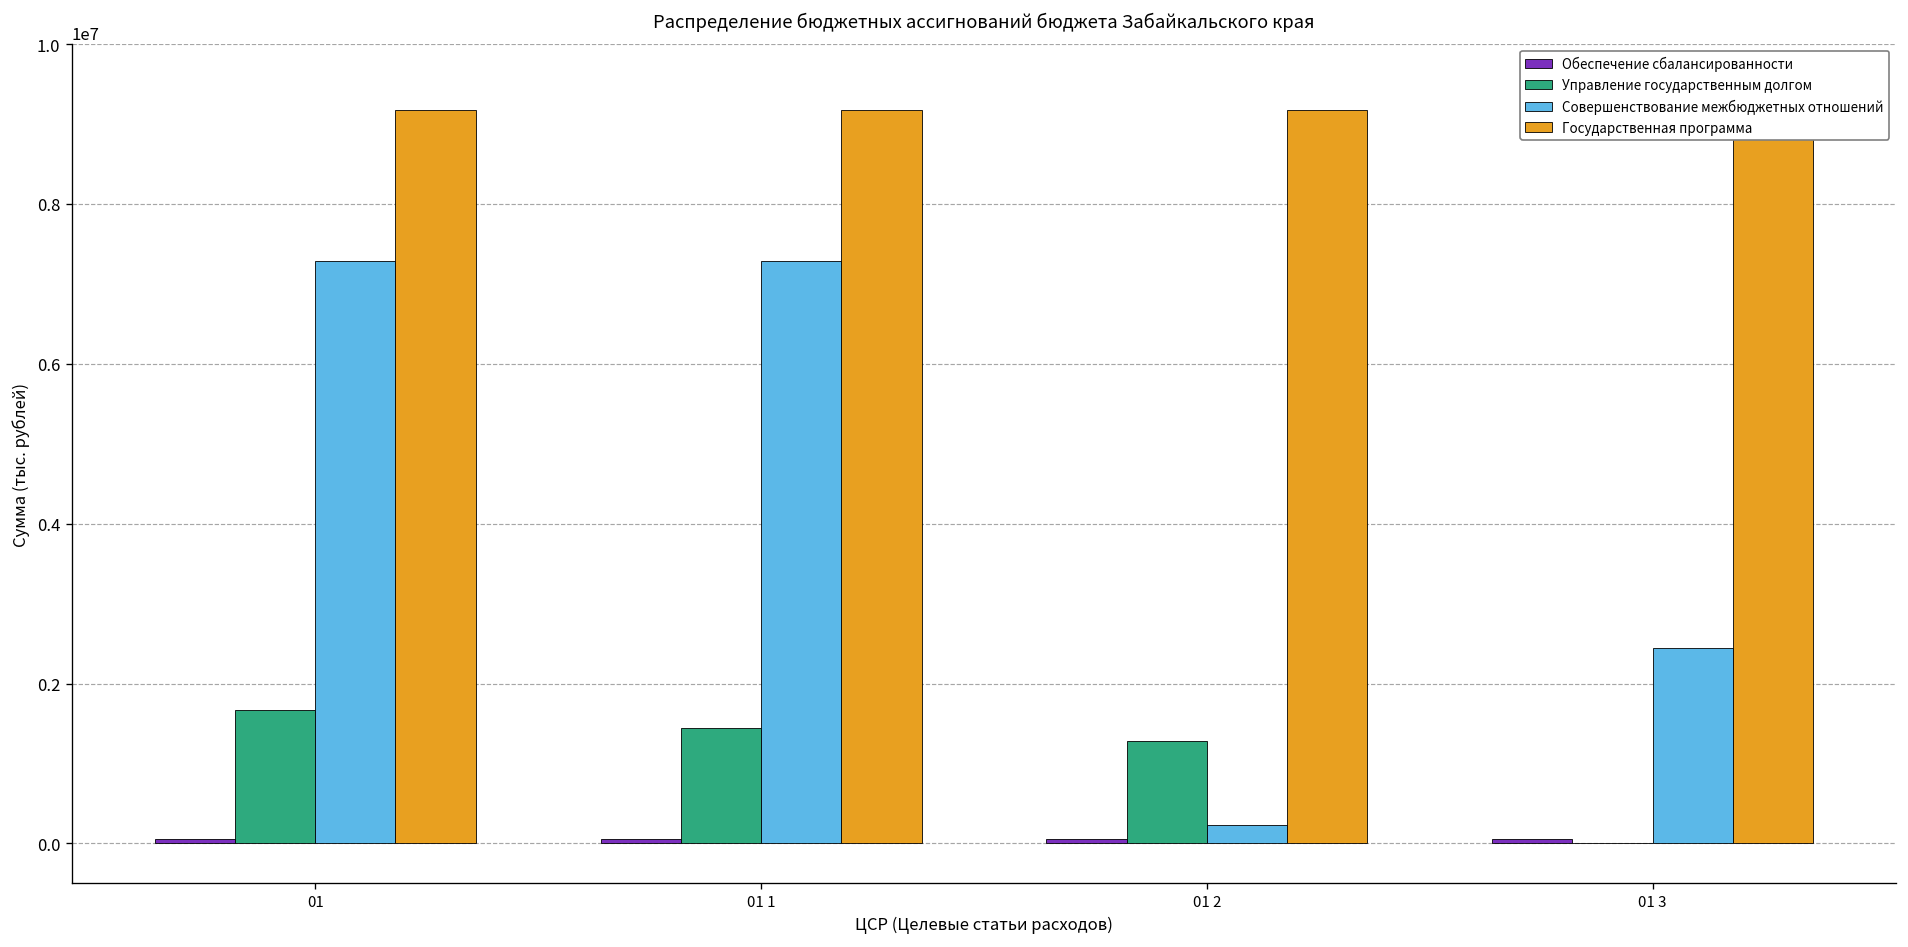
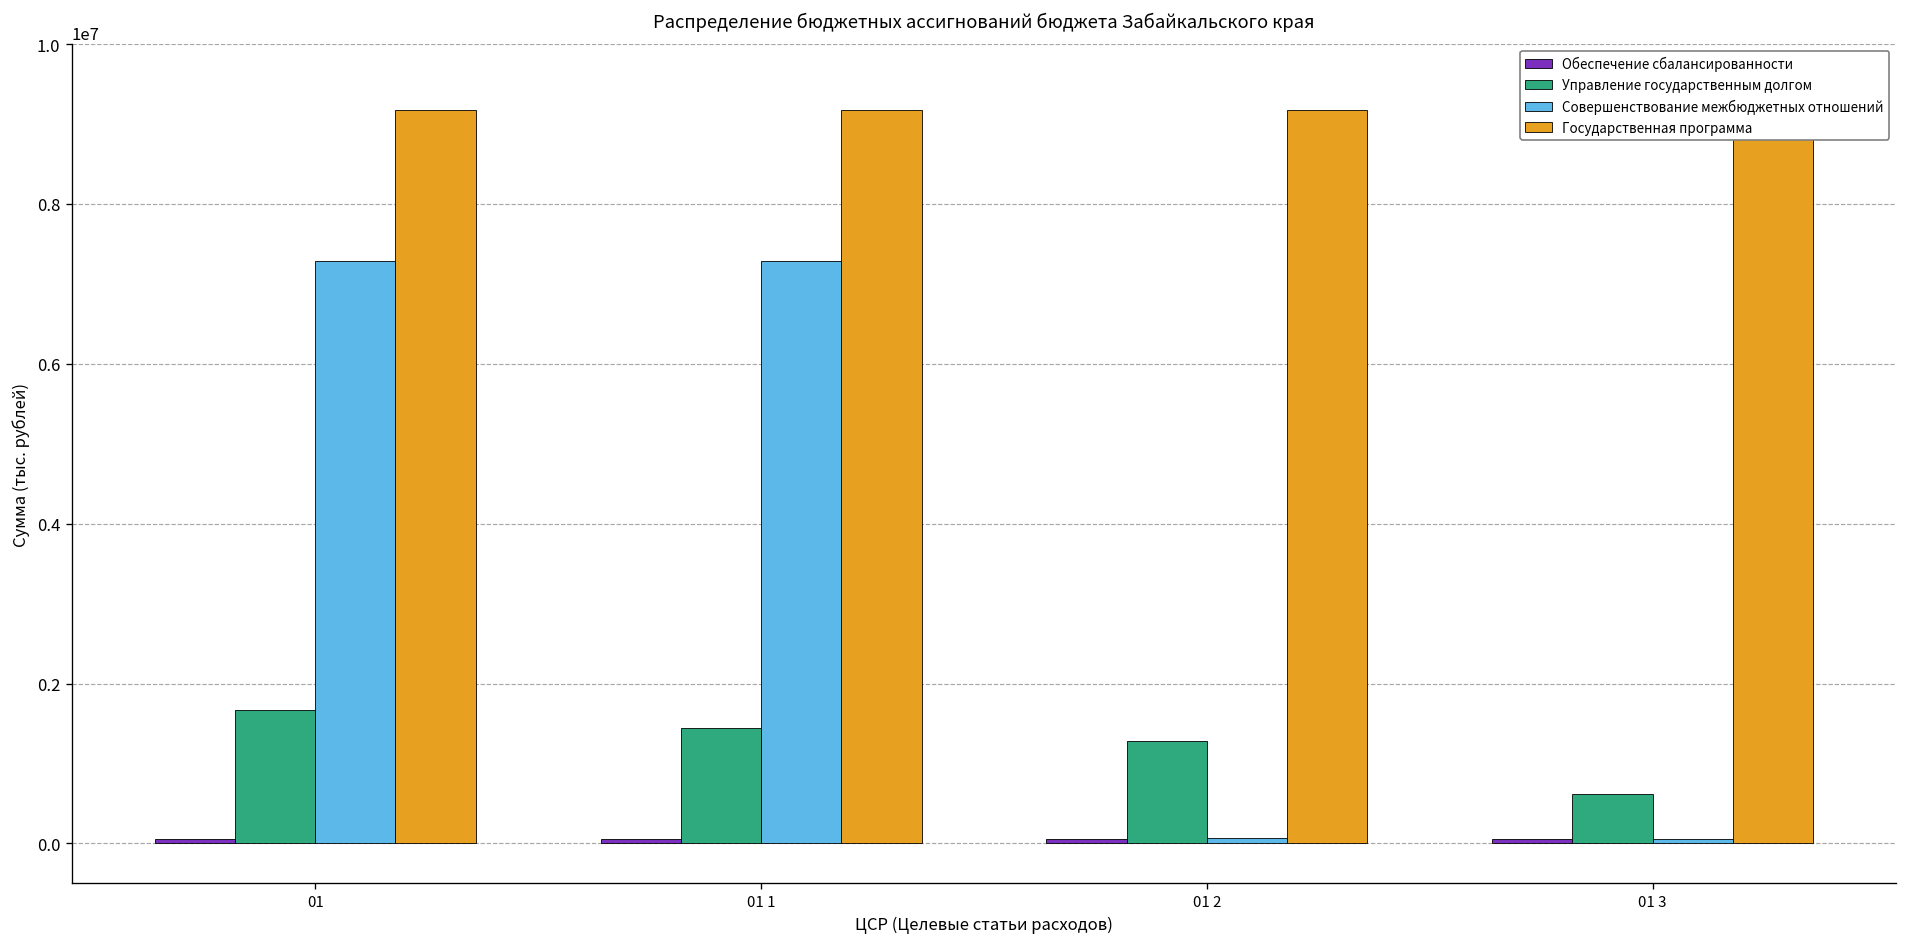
  {
    "Обеспечение сбалансированности": {
      "01": 100000,
      "01 1": 100000,
      "01 2": 100000,
      "01 3": 100000
    },
    "Управление государственным долгом": {
      "01": 1700000,
      "01 1": 1400000,
      "01 2": 1300000,
-     "01 3": 0
+     "01 3": 600000
    },
    "Совершенствование межбюджетных отношений": {
      "01": 7300000,
      "01 1": 7300000,
-     "01 2": 200000,
-     "01 3": 2400000
+     "01 2": 100000,
+     "01 3": 100000
    },
    "Государственная программа": {
      "01": 9200000,
      "01 1": 9200000,
      "01 2": 9200000
    }
  }
